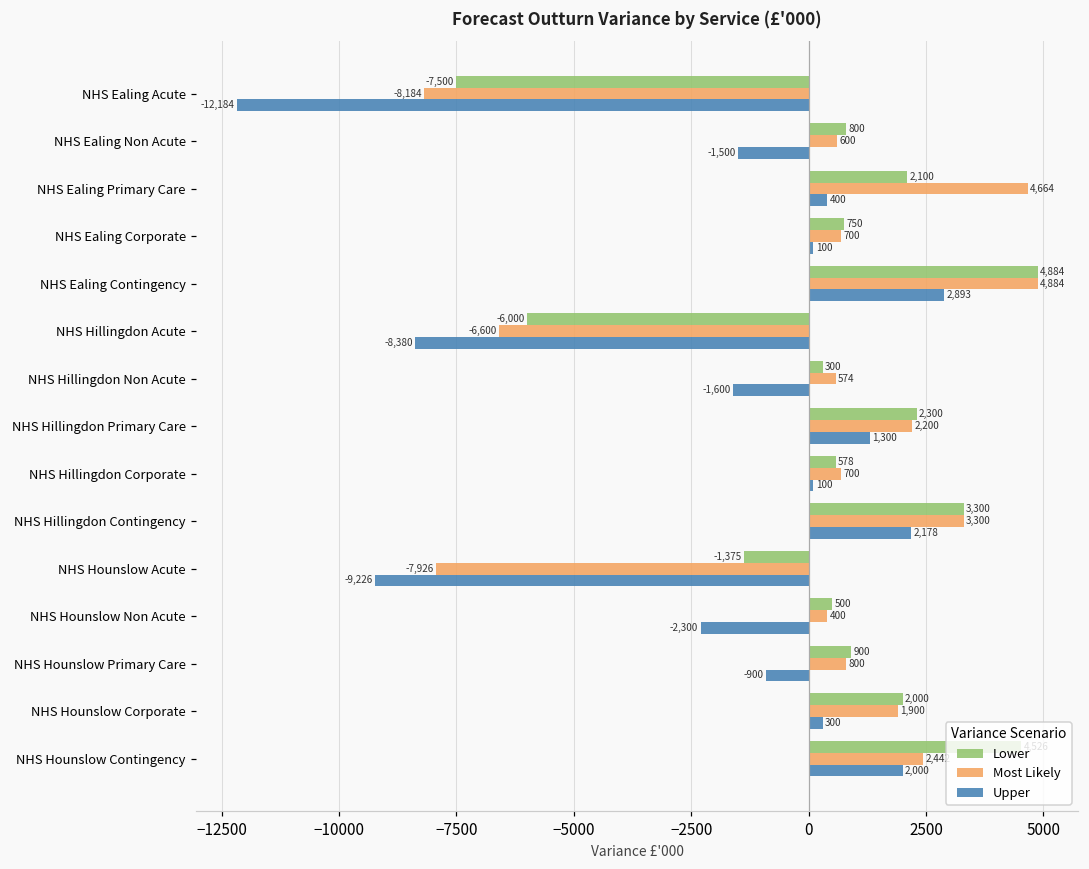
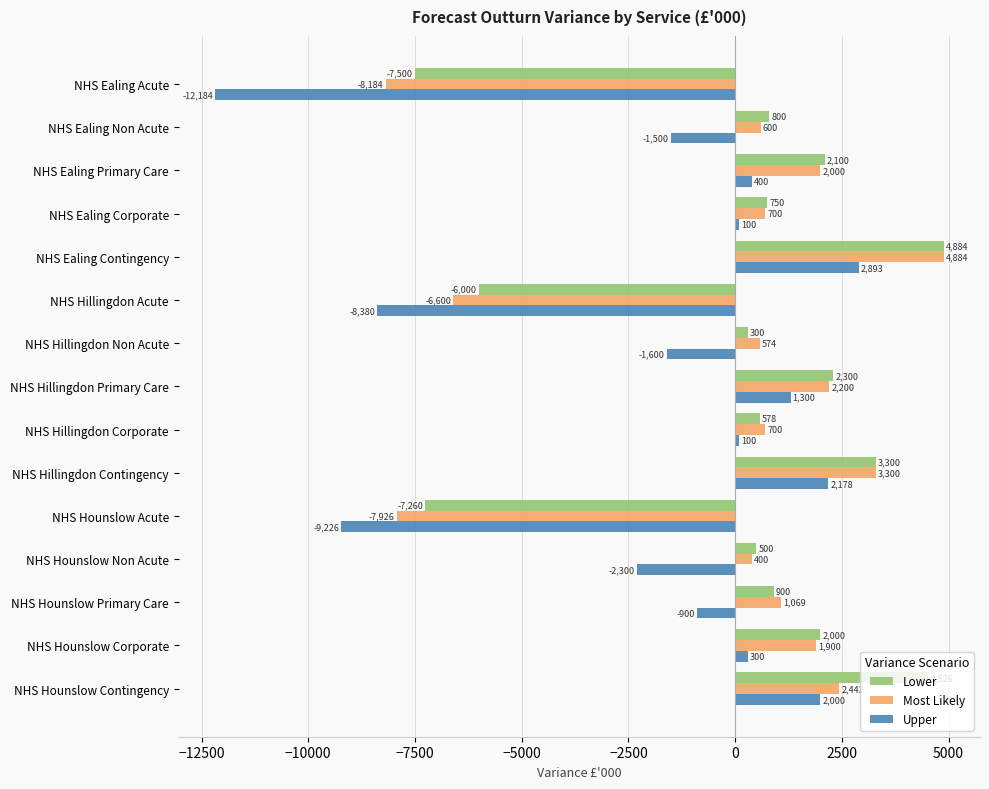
  {
    "Lower": {
      "NHS Ealing Acute": "-7,500",
      "NHS Ealing Non Acute": "800",
      "NHS Ealing Primary Care": "2,100",
      "NHS Ealing Corporate": "750",
      "NHS Ealing Contingency": "4,884",
      "NHS Hillingdon Acute": "-6,000",
      "NHS Hillingdon Non Acute": "300",
      "NHS Hillingdon Primary Care": "2,300",
      "NHS Hillingdon Corporate": "578",
      "NHS Hillingdon Contingency": "3,300",
-     "NHS Hounslow Acute": "-1,375",
+     "NHS Hounslow Acute": "-7,260",
      "NHS Hounslow Non Acute": "500",
      "NHS Hounslow Primary Care": "900",
      "NHS Hounslow Corporate": "2,000"
    },
    "Most Likely": {
      "NHS Ealing Acute": "-8,184",
      "NHS Ealing Non Acute": "600",
-     "NHS Ealing Primary Care": "4,664",
+     "NHS Ealing Primary Care": "2,000",
      "NHS Ealing Corporate": "700",
      "NHS Ealing Contingency": "4,884",
      "NHS Hillingdon Acute": "-6,600",
      "NHS Hillingdon Non Acute": "574",
      "NHS Hillingdon Primary Care": "2,200",
      "NHS Hillingdon Corporate": "700",
      "NHS Hillingdon Contingency": "3,300",
      "NHS Hounslow Acute": "-7,926",
      "NHS Hounslow Non Acute": "400",
-     "NHS Hounslow Primary Care": "800",
+     "NHS Hounslow Primary Care": "1,069",
      "NHS Hounslow Corporate": "1,900"
    },
    "Upper": {
      "NHS Ealing Acute": "-12,184",
      "NHS Ealing Non Acute": "-1,500",
      "NHS Ealing Primary Care": "400",
      "NHS Ealing Corporate": "100",
      "NHS Ealing Contingency": "2,893",
      "NHS Hillingdon Acute": "-8,380",
      "NHS Hillingdon Non Acute": "-1,600",
      "NHS Hillingdon Primary Care": "1,300",
      "NHS Hillingdon Corporate": "100",
      "NHS Hillingdon Contingency": "2,178",
      "NHS Hounslow Acute": "-9,226",
      "NHS Hounslow Non Acute": "-2,300",
      "NHS Hounslow Primary Care": "-900",
      "NHS Hounslow Corporate": "300",
      "NHS Hounslow Contingency": "2,000"
    }
  }
